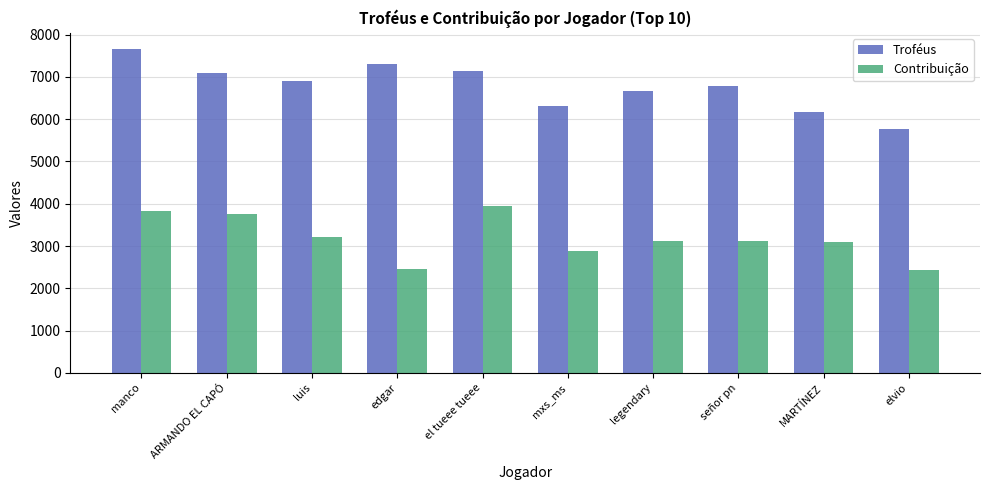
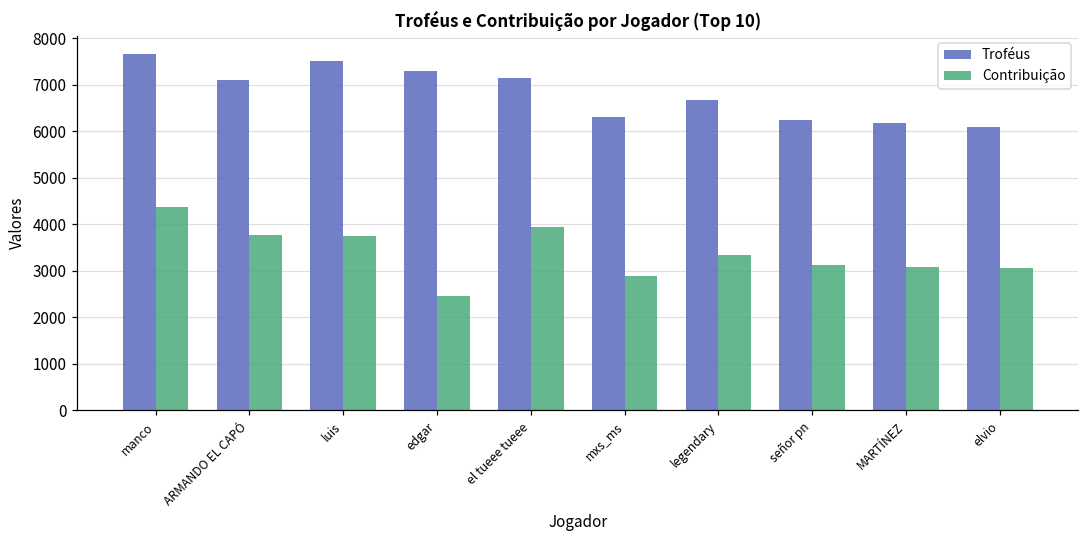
  {
    "Troféus": {
      "manco": 7700,
      "ARMANDO EL CAPÓ": 7100,
-     "luis": 6900,
+     "luis": 7500,
      "edgar": 7300,
      "el tueee tueee": 7100,
      "mxs_ms": 6300,
      "legendary": 6700,
-     "señor pn": 6800,
+     "señor pn": 6200,
      "MARTÍNEZ": 6200,
-     "elvio": 5800
+     "elvio": 6100
    },
    "Contribuição": {
-     "manco": 3800,
+     "manco": 4400,
      "ARMANDO EL CAPÓ": 3800,
-     "luis": 3200,
+     "luis": 3800,
      "edgar": 2400,
      "el tueee tueee": 3900,
      "mxs_ms": 2900,
-     "legendary": 3100,
+     "legendary": 3300,
      "señor pn": 3100,
      "MARTÍNEZ": 3100,
-     "elvio": 2400
+     "elvio": 3000
    }
  }
